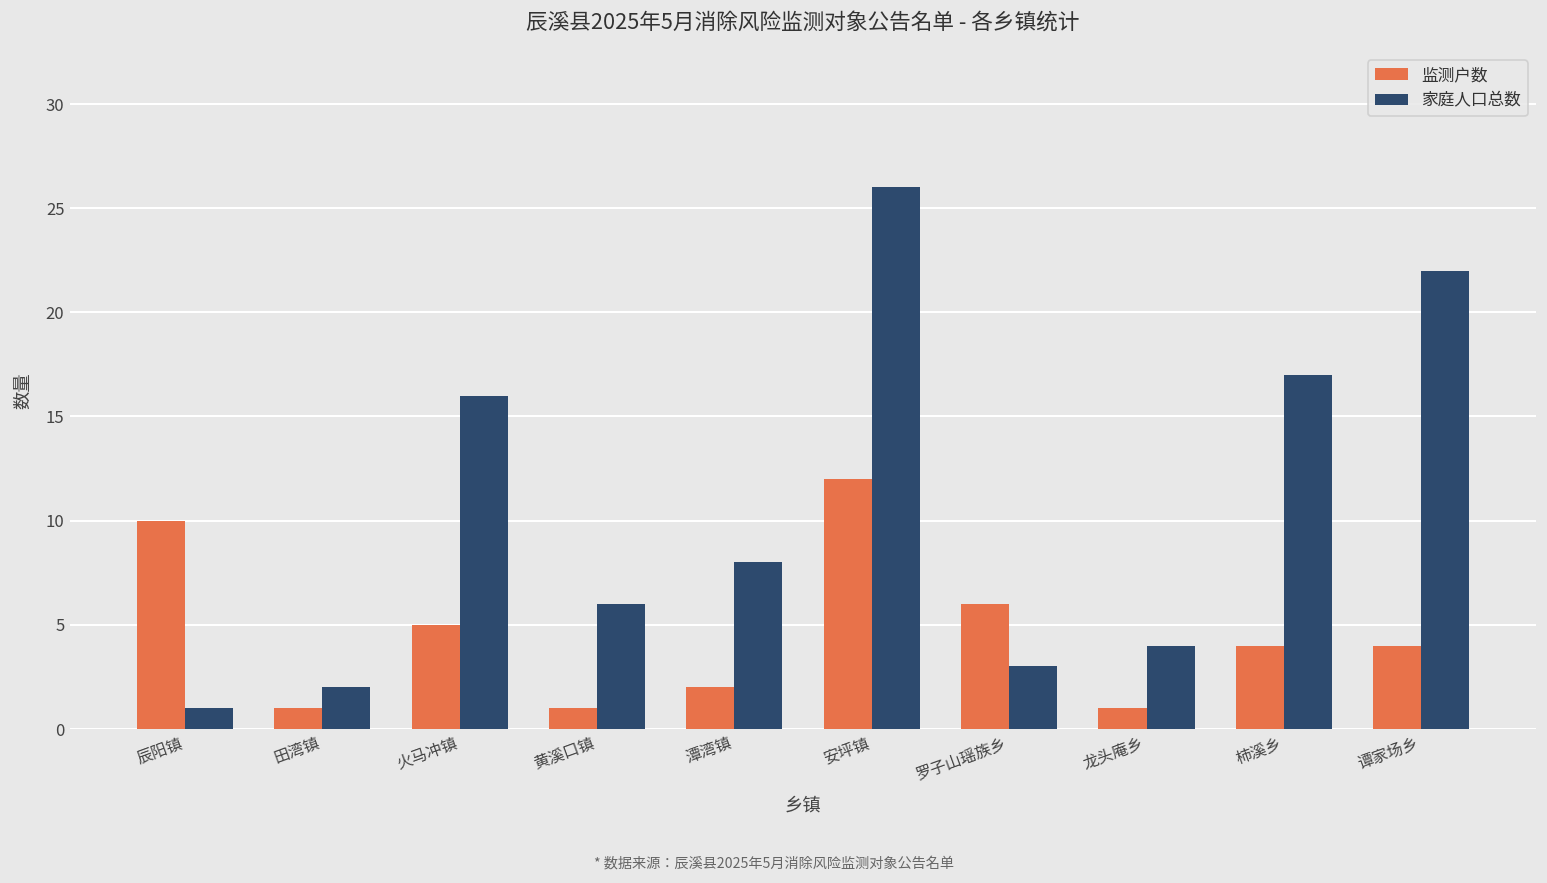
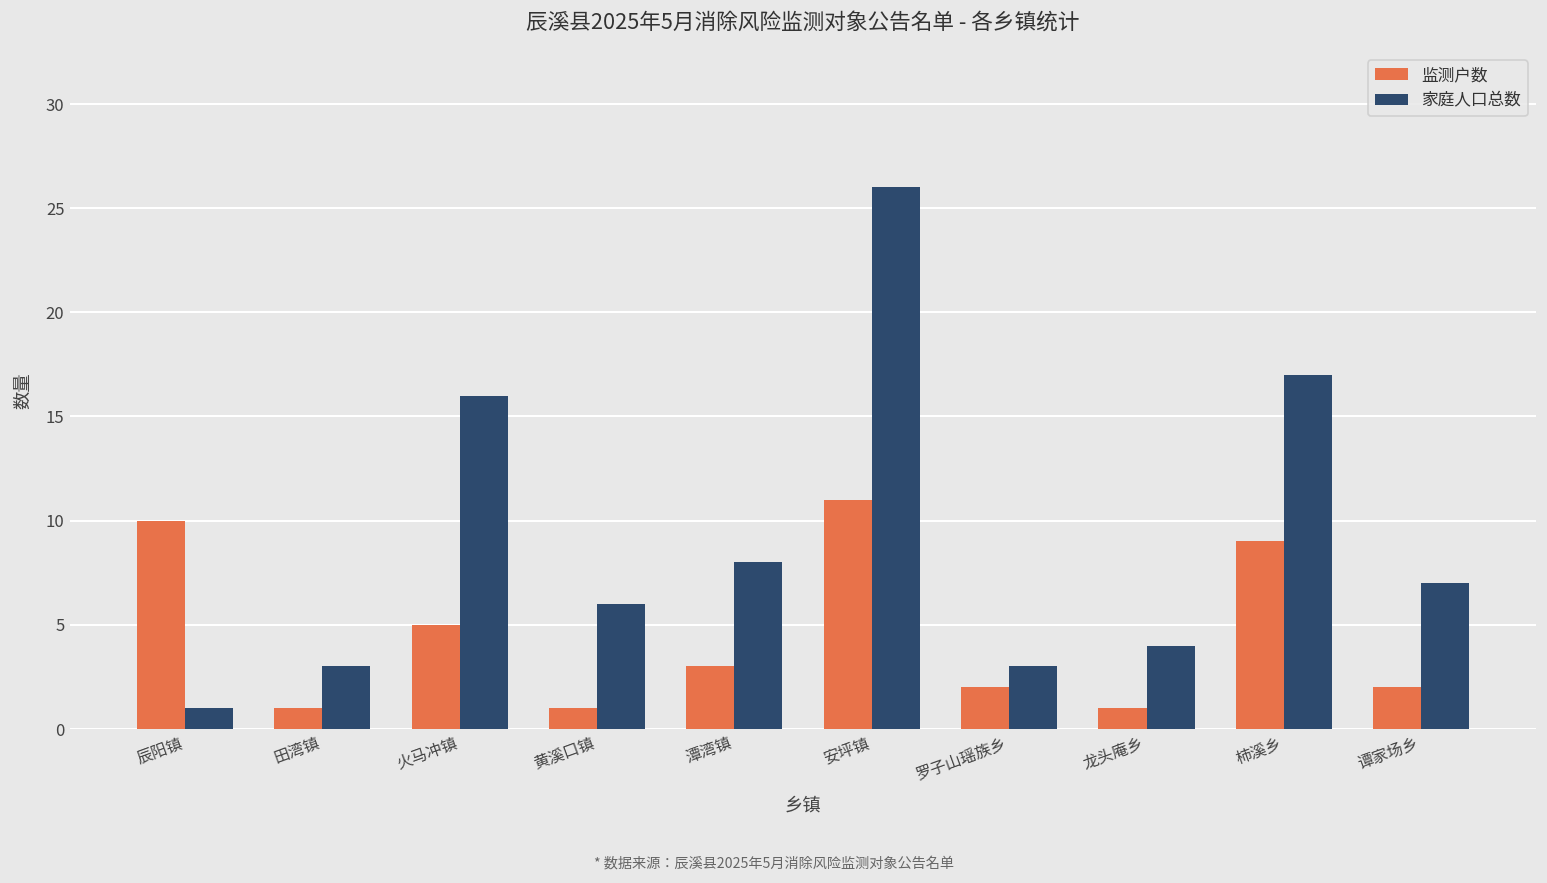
  {
    "监测户数": {
      "辰阳镇": 10,
      "田湾镇": 1,
      "火马冲镇": 5,
      "黄溪口镇": 1,
-     "潭湾镇": 2,
-     "安坪镇": 12,
-     "罗子山瑶族乡": 6,
+     "潭湾镇": 3,
+     "安坪镇": 11,
+     "罗子山瑶族乡": 2,
      "龙头庵乡": 1,
-     "柿溪乡": 4,
-     "谭家场乡": 4
+     "柿溪乡": 9,
+     "谭家场乡": 2
    },
    "家庭人口总数": {
      "辰阳镇": 1,
-     "田湾镇": 2,
+     "田湾镇": 3,
      "火马冲镇": 16,
      "黄溪口镇": 6,
      "潭湾镇": 8,
      "安坪镇": 26,
      "罗子山瑶族乡": 3,
      "龙头庵乡": 4,
      "柿溪乡": 17,
-     "谭家场乡": 22
+     "谭家场乡": 7
    }
  }
